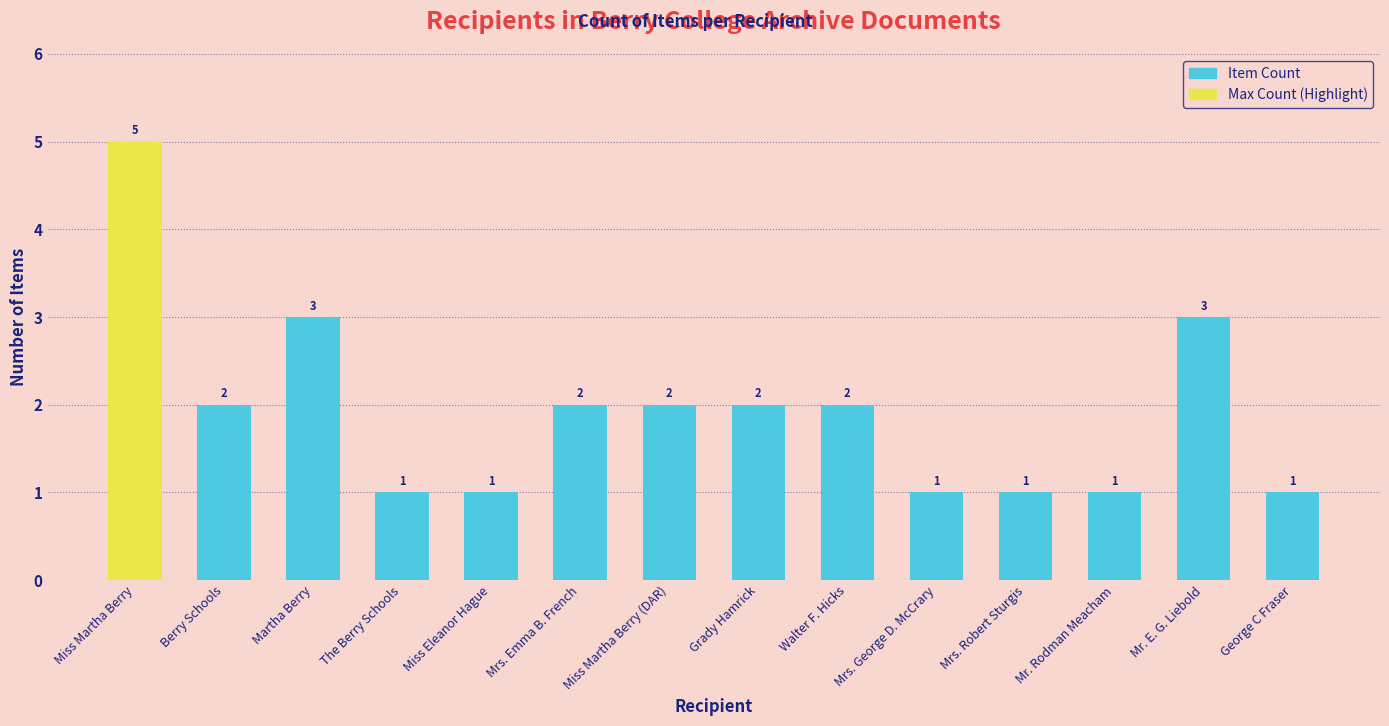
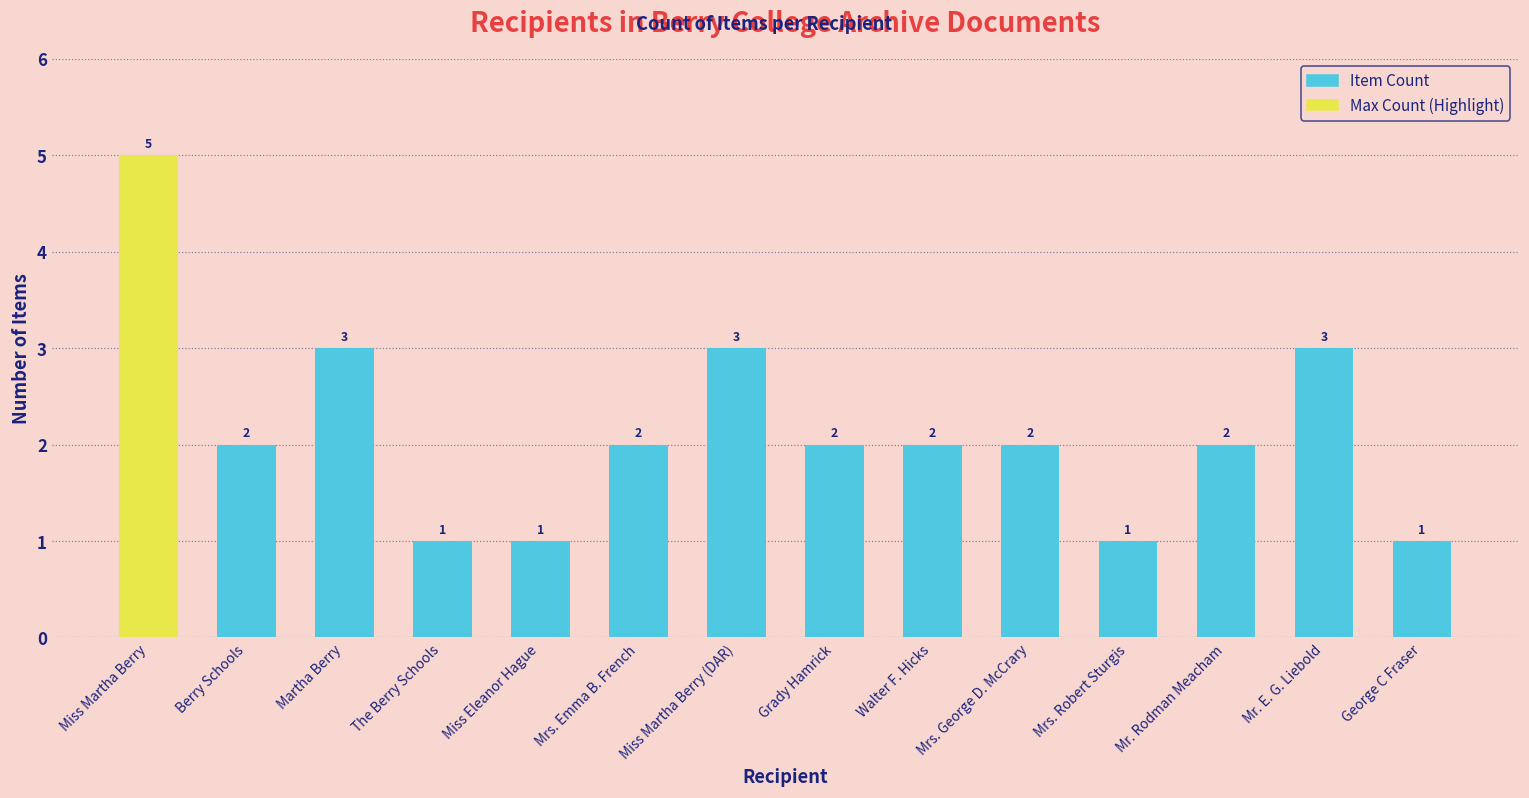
  {
    "Miss Martha Berry": 5,
    "Berry Schools": 2,
    "Martha Berry": 3,
    "The Berry Schools": 1,
    "Miss Eleanor Hague": 1,
    "Mrs. Emma B. French": 2,
-   "Miss Martha Berry (DAR)": 2,
+   "Miss Martha Berry (DAR)": 3,
    "Grady Hamrick": 2,
    "Walter F. Hicks": 2,
-   "Mrs. George D. McCrary": 1,
+   "Mrs. George D. McCrary": 2,
    "Mrs. Robert Sturgis": 1,
-   "Mr. Rodman Meacham": 1,
+   "Mr. Rodman Meacham": 2,
    "Mr. E. G. Liebold": 3,
    "George C Fraser": 1
  }
